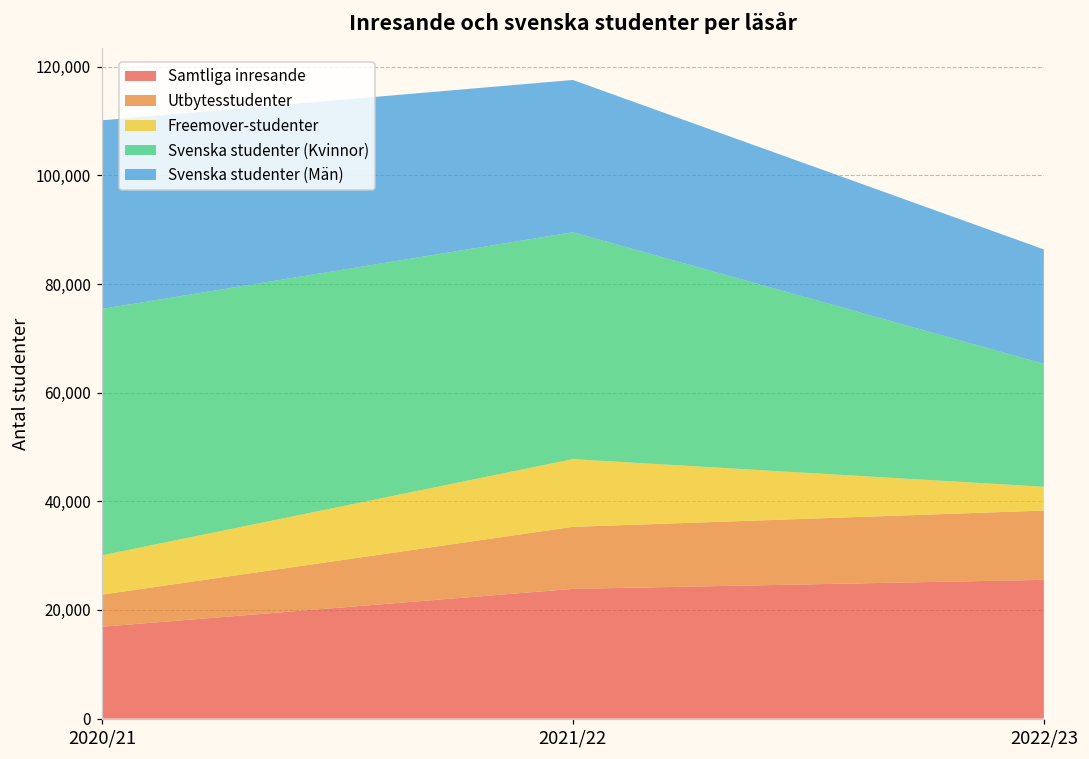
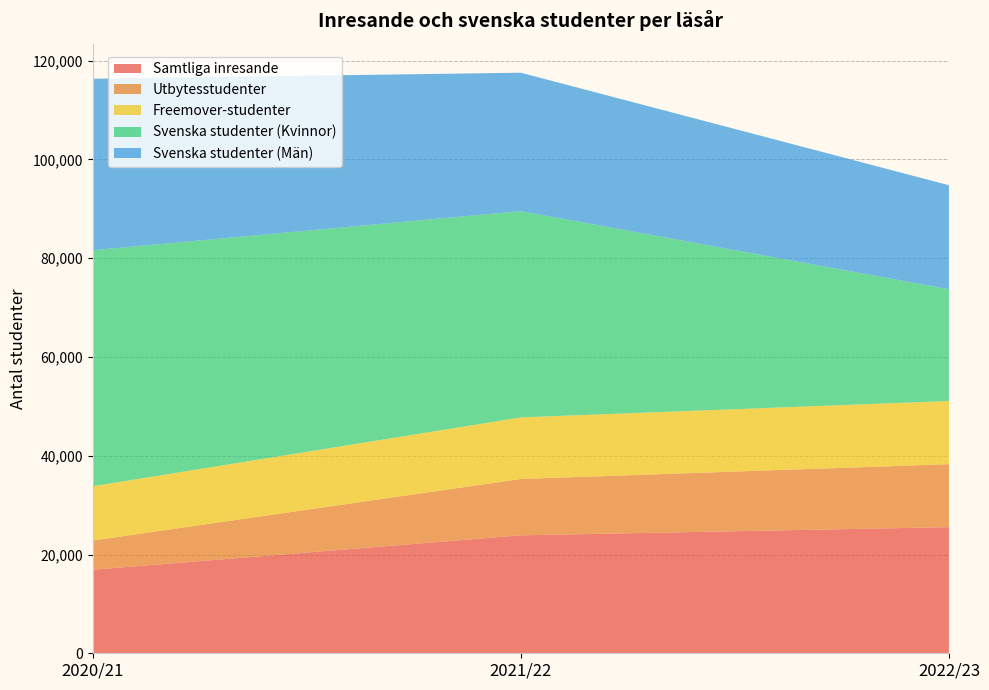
  {
    "Freemover-studenter": {
-     "2020/21": "7,000",
+     "2020/21": "11,000",
      "2021/22": "12,000",
-     "2022/23": "4,000"
+     "2022/23": "13,000"
    },
    "Svenska studenter (Kvinnor)": {
-     "2020/21": "45,000",
+     "2020/21": "48,000",
      "2021/22": "42,000",
      "2022/23": "23,000"
    },
    "Svenska studenter (Män)": {
      "2020/21": "35,000",
      "2021/22": "28,000",
      "2022/23": "21,000"
    }
  }
